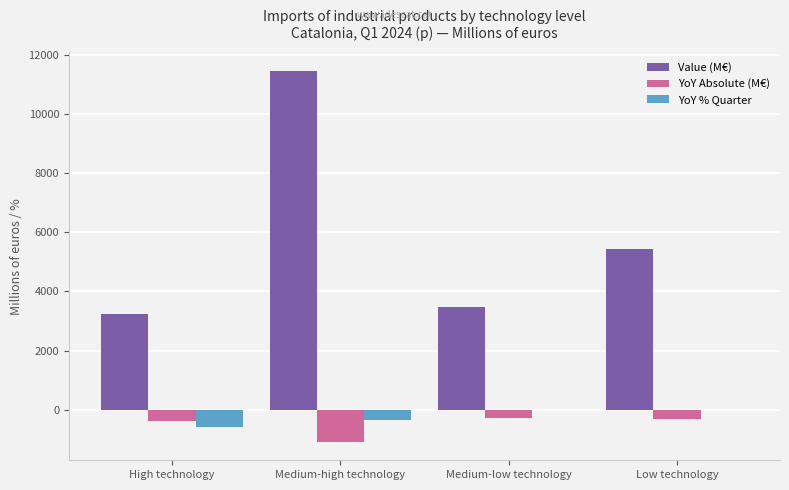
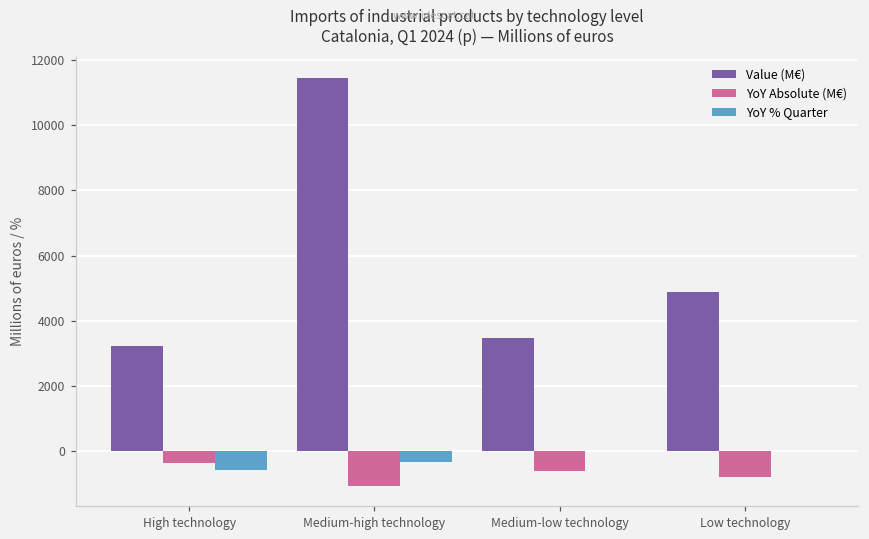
  {
    "Value (M€)": {
      "High technology": 3200,
      "Medium-high technology": 11500,
      "Medium-low technology": 3500,
-     "Low technology": 5400
+     "Low technology": 4900
    },
    "YoY Absolute (M€)": {
      "High technology": -400,
      "Medium-high technology": -1100,
-     "Medium-low technology": -300,
-     "Low technology": -300
+     "Medium-low technology": -600,
+     "Low technology": -800
    },
    "YoY % Quarter": {
      "High technology": -600,
      "Medium-high technology": -300
    }
  }
